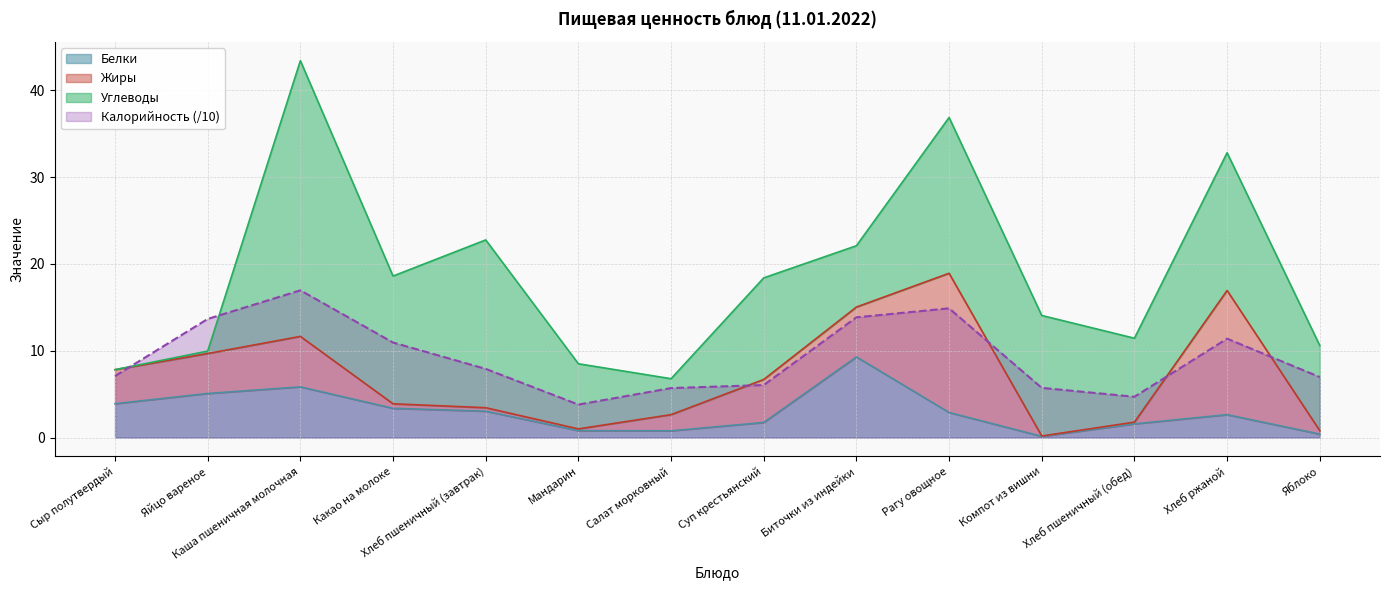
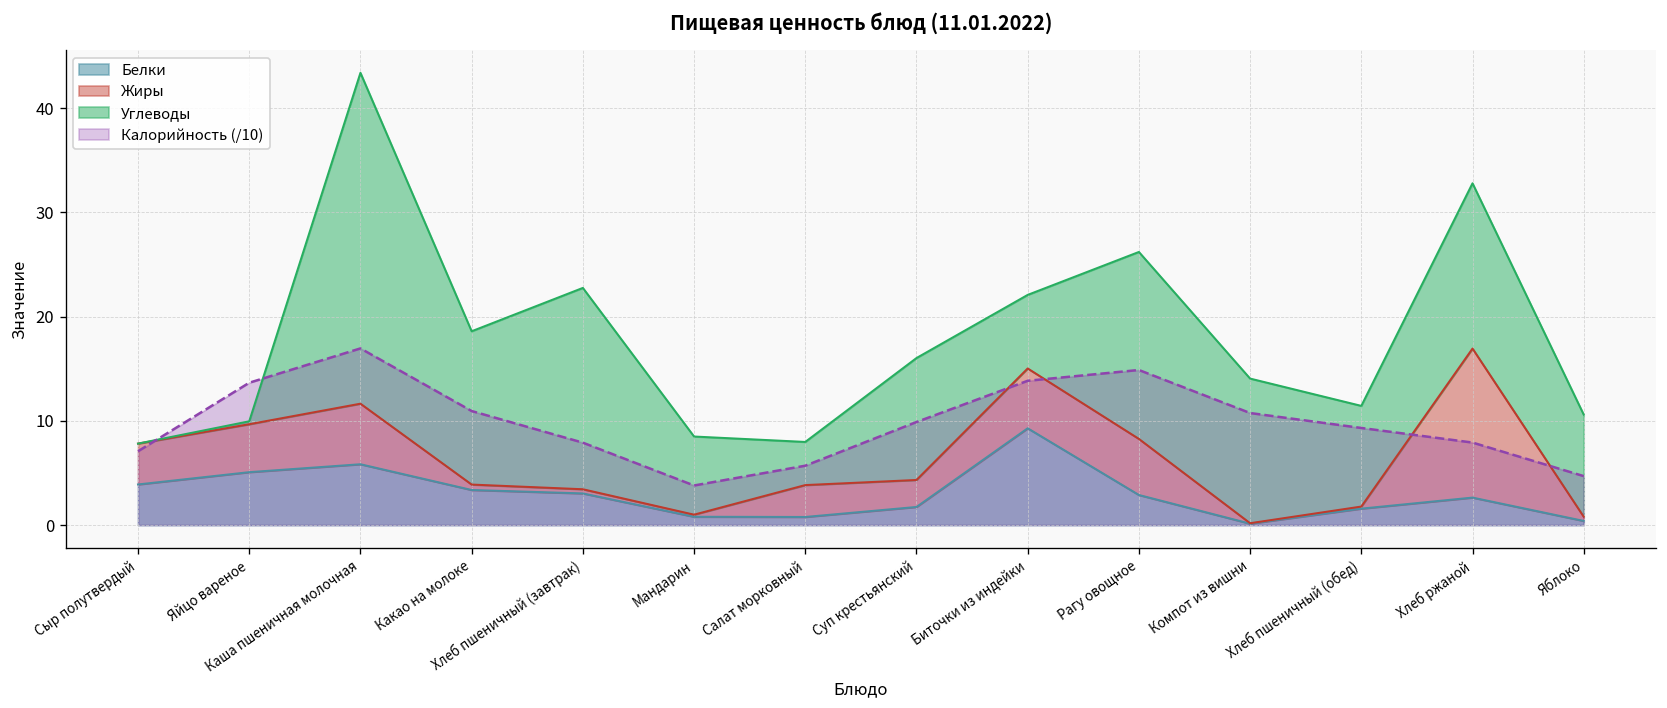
  {
    "Жиры": {
      "Каша пшеничная молочная": 6,
      "Какао на молоке": 1,
      "Хлеб пшеничный (завтрак)": 0,
-     "Салат морковный": 2,
-     "Суп крестьянский": 5,
+     "Салат морковный": 3,
+     "Суп крестьянский": 3,
      "Биточки из индейки": 6,
-     "Рагу овощное": 16,
+     "Рагу овощное": 5,
      "Хлеб ржаной": 14,
      "Яблоко": 0
    },
    "Калорийность (/10)": {
      "Сыр полутвердый": 7,
      "Яйцо вареное": 14,
      "Каша пшеничная молочная": 17,
      "Какао на молоке": 11,
      "Хлеб пшеничный (завтрак)": 8,
      "Мандарин": 4,
      "Салат морковный": 6,
-     "Суп крестьянский": 6,
+     "Суп крестьянский": 10,
      "Биточки из индейки": 14,
      "Рагу овощное": 15,
-     "Компот из вишни": 6,
-     "Хлеб пшеничный (обед)": 5,
-     "Хлеб ржаной": 11,
-     "Яблоко": 7
+     "Компот из вишни": 11,
+     "Хлеб пшеничный (обед)": 9,
+     "Хлеб ржаной": 8,
+     "Яблоко": 5
    }
  }
